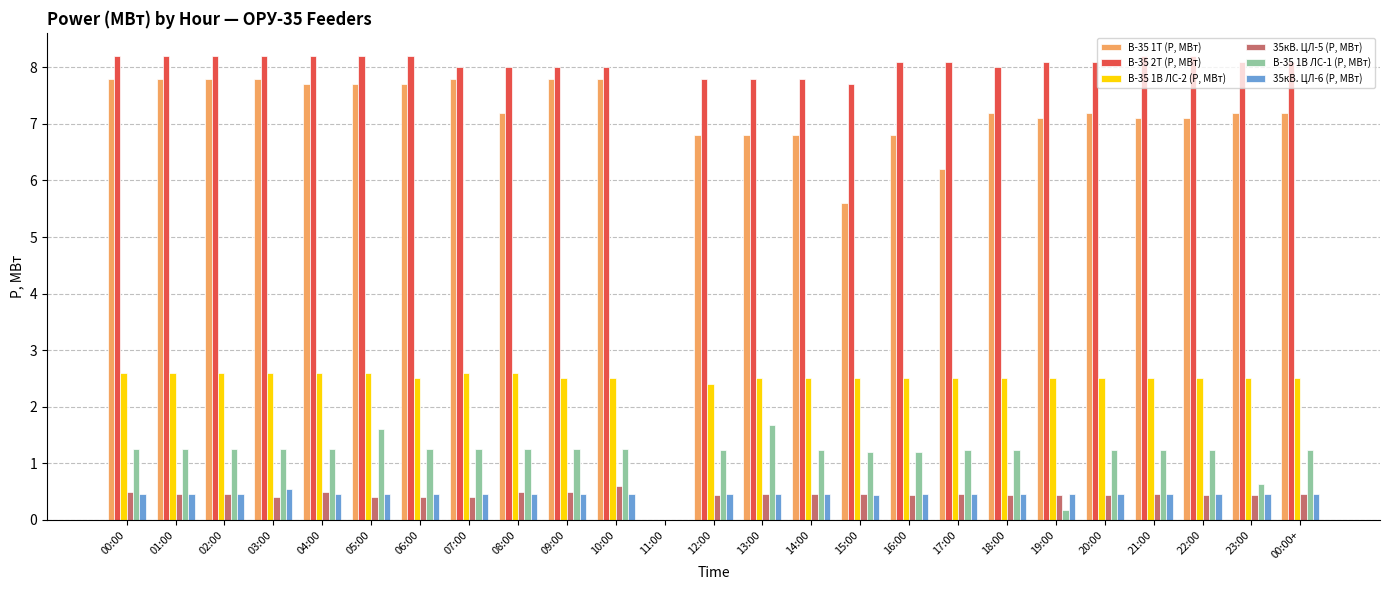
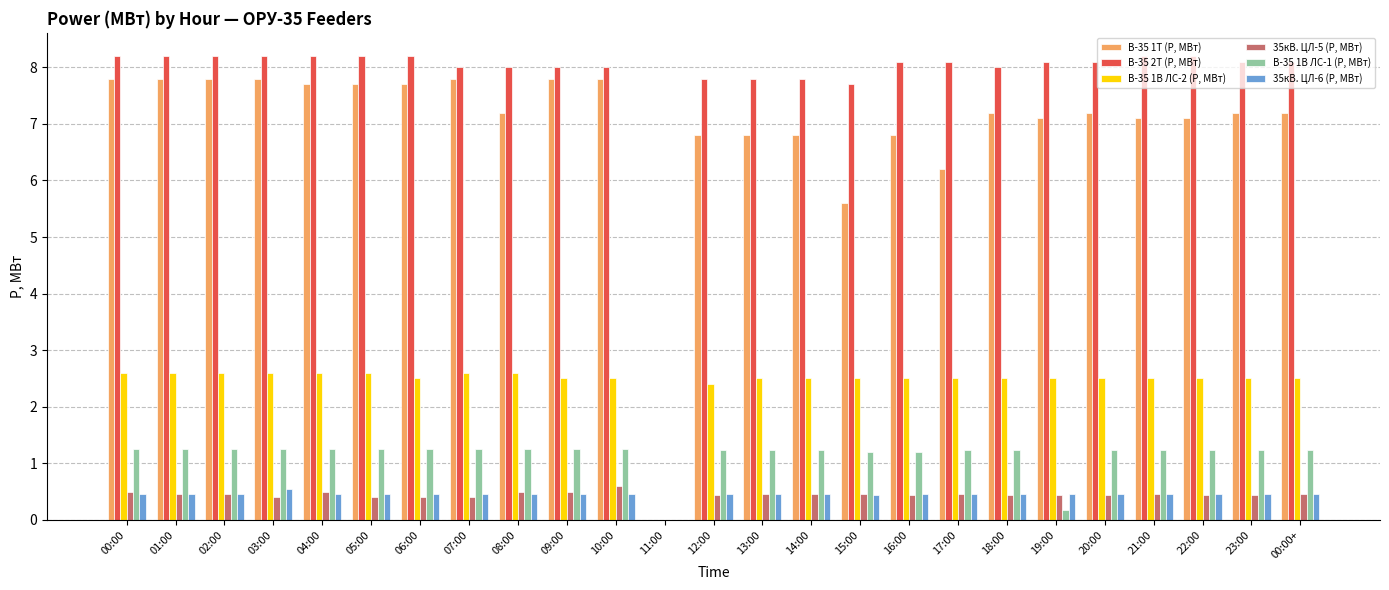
  {
    "В-35 1Т (P, МВт)": {
      "00:00": 7.8,
      "01:00": 7.8,
      "02:00": 7.8,
      "03:00": 7.8,
      "04:00": 7.7,
      "05:00": 7.7,
      "06:00": 7.7,
      "07:00": 7.8,
      "08:00": 7.2,
      "09:00": 7.8,
      "10:00": 7.8,
      "11:00": 0.0,
      "12:00": 6.8,
      "13:00": 6.8,
      "14:00": 6.8,
      "15:00": 5.6,
      "16:00": 6.8,
      "17:00": 6.2,
      "18:00": 7.2,
      "19:00": 7.1,
      "20:00": 7.2,
      "21:00": 7.1,
      "22:00": 7.1,
      "23:00": 7.2,
      "00:00+": 7.2
    },
    "В-35 1В ЛС-2 (P, МВт)": {
      "00:00": 2.6,
      "01:00": 2.6,
      "02:00": 2.6,
      "03:00": 2.6,
      "04:00": 2.6,
      "05:00": 2.6,
      "06:00": 2.5,
      "07:00": 2.6,
      "08:00": 2.6,
      "09:00": 2.5,
      "10:00": 2.5,
      "11:00": 0.0,
      "12:00": 2.4,
      "13:00": 2.5,
      "14:00": 2.5,
      "15:00": 2.5,
      "16:00": 2.5,
      "17:00": 2.5,
      "18:00": 2.5,
      "19:00": 2.5,
      "20:00": 2.5,
      "21:00": 2.5,
      "22:00": 2.5,
      "23:00": 2.5,
      "00:00+": 2.5
    },
    "В-35 1В ЛС-1 (P, МВт)": {
      "00:00": 1.3,
      "01:00": 1.3,
      "02:00": 1.3,
      "03:00": 1.3,
      "04:00": 1.3,
-     "05:00": 1.6,
+     "05:00": 1.3,
      "06:00": 1.3,
      "07:00": 1.3,
      "08:00": 1.3,
      "09:00": 1.3,
      "10:00": 1.3,
      "11:00": 0.0,
      "12:00": 1.2,
-     "13:00": 1.7,
+     "13:00": 1.2,
      "14:00": 1.2,
      "15:00": 1.2,
      "16:00": 1.2,
      "17:00": 1.2,
      "18:00": 1.2,
      "19:00": 0.2,
      "20:00": 1.2,
      "21:00": 1.2,
      "22:00": 1.2,
-     "23:00": 0.6,
+     "23:00": 1.2,
      "00:00+": 1.2
    },
    "35кВ. ЦЛ-6 (P, МВт)": {
      "00:00": 0.5,
      "01:00": 0.5,
      "02:00": 0.5,
      "03:00": 0.5,
      "04:00": 0.5,
      "05:00": 0.5,
      "06:00": 0.5,
      "07:00": 0.5,
      "08:00": 0.5,
      "09:00": 0.5,
      "10:00": 0.5,
      "11:00": 0.0,
      "12:00": 0.5,
      "13:00": 0.5,
      "14:00": 0.5,
      "15:00": 0.4,
      "16:00": 0.5,
      "17:00": 0.5,
      "18:00": 0.5,
      "19:00": 0.5,
      "20:00": 0.5,
      "21:00": 0.5,
      "22:00": 0.5,
      "23:00": 0.5,
      "00:00+": 0.5
    }
  }
